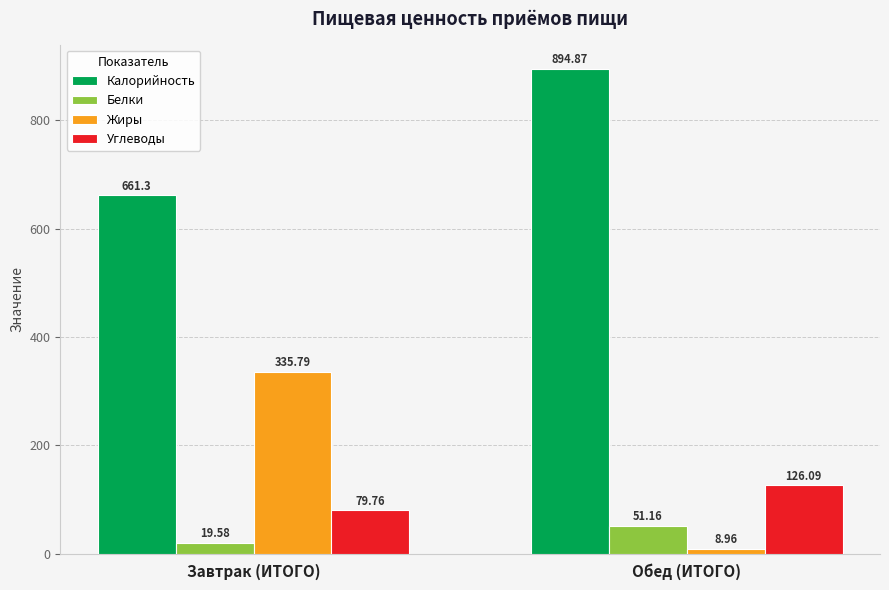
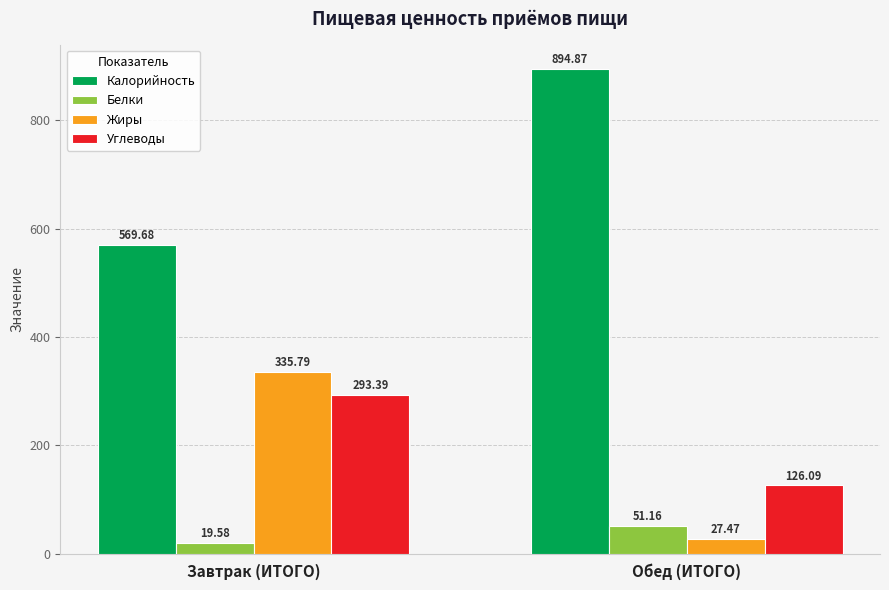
  {
    "Калорийность": {
-     "Завтрак (ИТОГО)": 661.3,
+     "Завтрак (ИТОГО)": 569.68,
      "Обед (ИТОГО)": 894.87
    },
    "Белки": {
      "Завтрак (ИТОГО)": 19.58,
      "Обед (ИТОГО)": 51.16
    },
    "Жиры": {
      "Завтрак (ИТОГО)": 335.79,
-     "Обед (ИТОГО)": 8.96
+     "Обед (ИТОГО)": 27.47
    },
    "Углеводы": {
-     "Завтрак (ИТОГО)": 79.76,
+     "Завтрак (ИТОГО)": 293.39,
      "Обед (ИТОГО)": 126.09
    }
  }
